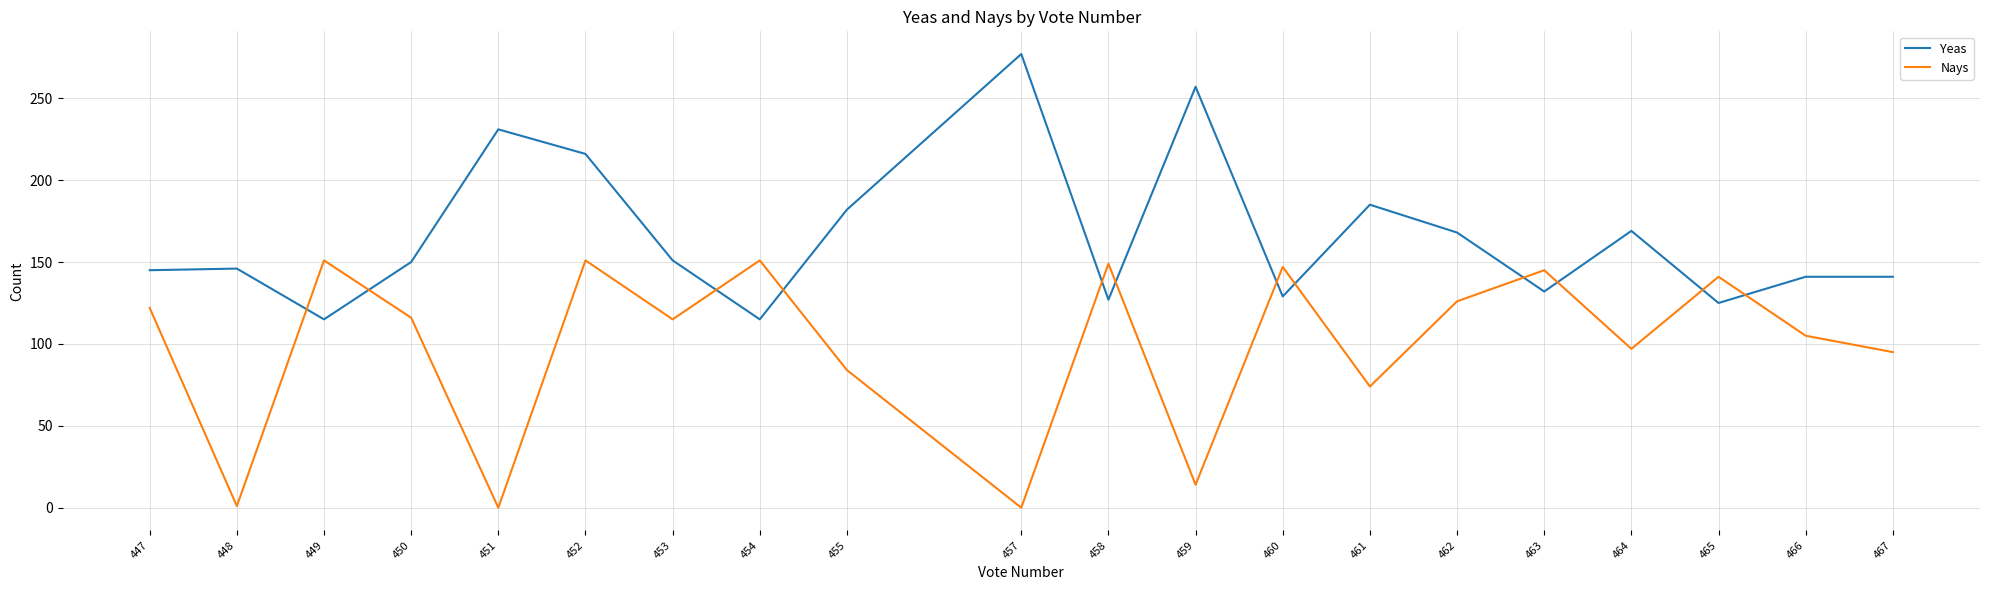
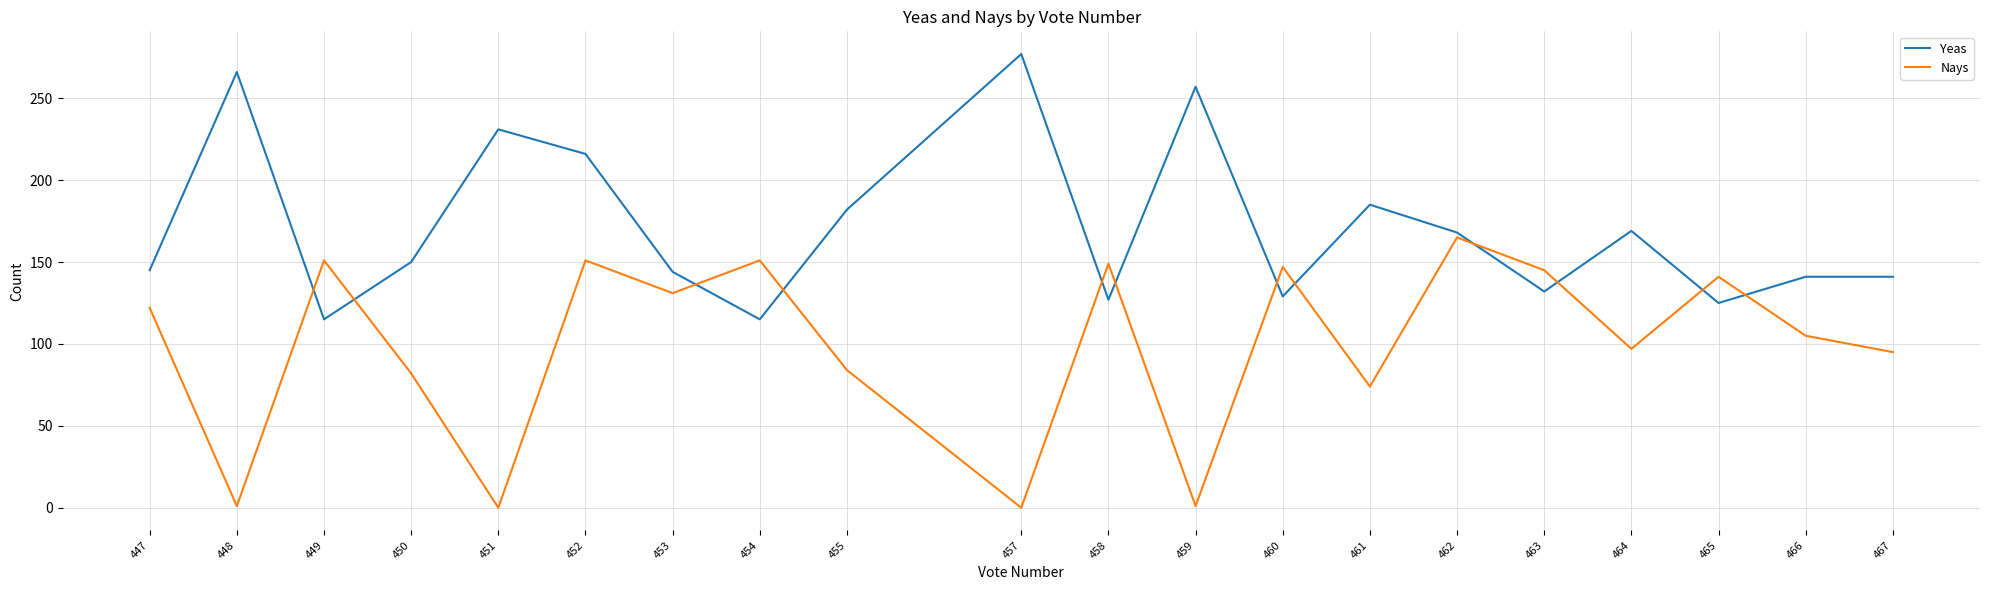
  {
    "Yeas": {
      "447": 145,
-     "448": 146,
+     "448": 266,
      "449": 115,
      "450": 150,
      "451": 231,
      "452": 216,
-     "453": 151,
+     "453": 144,
      "454": 115,
      "455": 182,
      "457": 277,
      "458": 127,
      "459": 257,
      "460": 129,
      "461": 185,
      "462": 168,
      "463": 132,
      "464": 169,
      "465": 125,
      "466": 141,
      "467": 141
    },
    "Nays": {
      "447": 122,
      "448": 1,
      "449": 151,
-     "450": 116,
+     "450": 82,
      "451": 0,
      "452": 151,
-     "453": 115,
+     "453": 131,
      "454": 151,
      "455": 84,
      "457": 0,
      "458": 149,
-     "459": 14,
+     "459": 1,
      "460": 147,
      "461": 74,
-     "462": 126,
+     "462": 165,
      "463": 145,
      "464": 97,
      "465": 141,
      "466": 105,
      "467": 95
    }
  }
